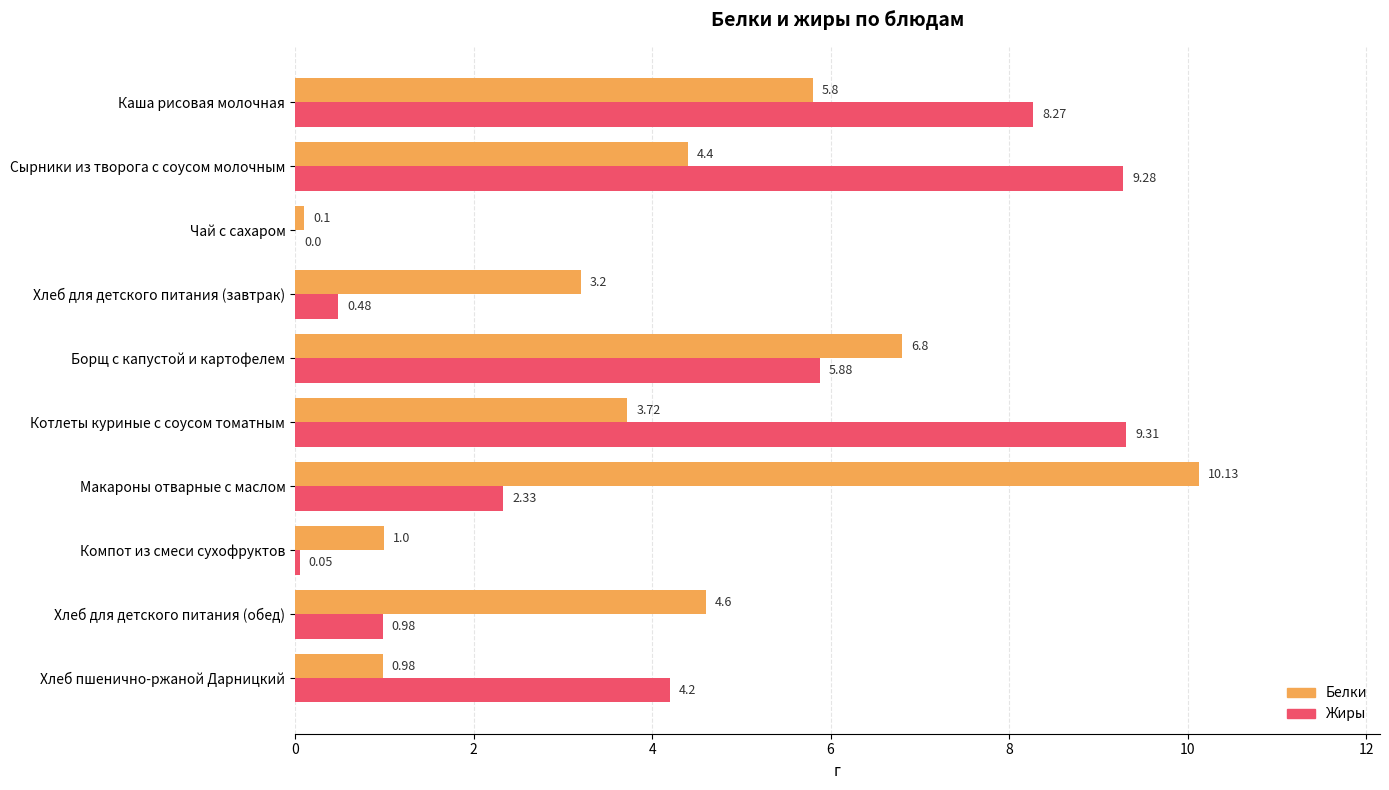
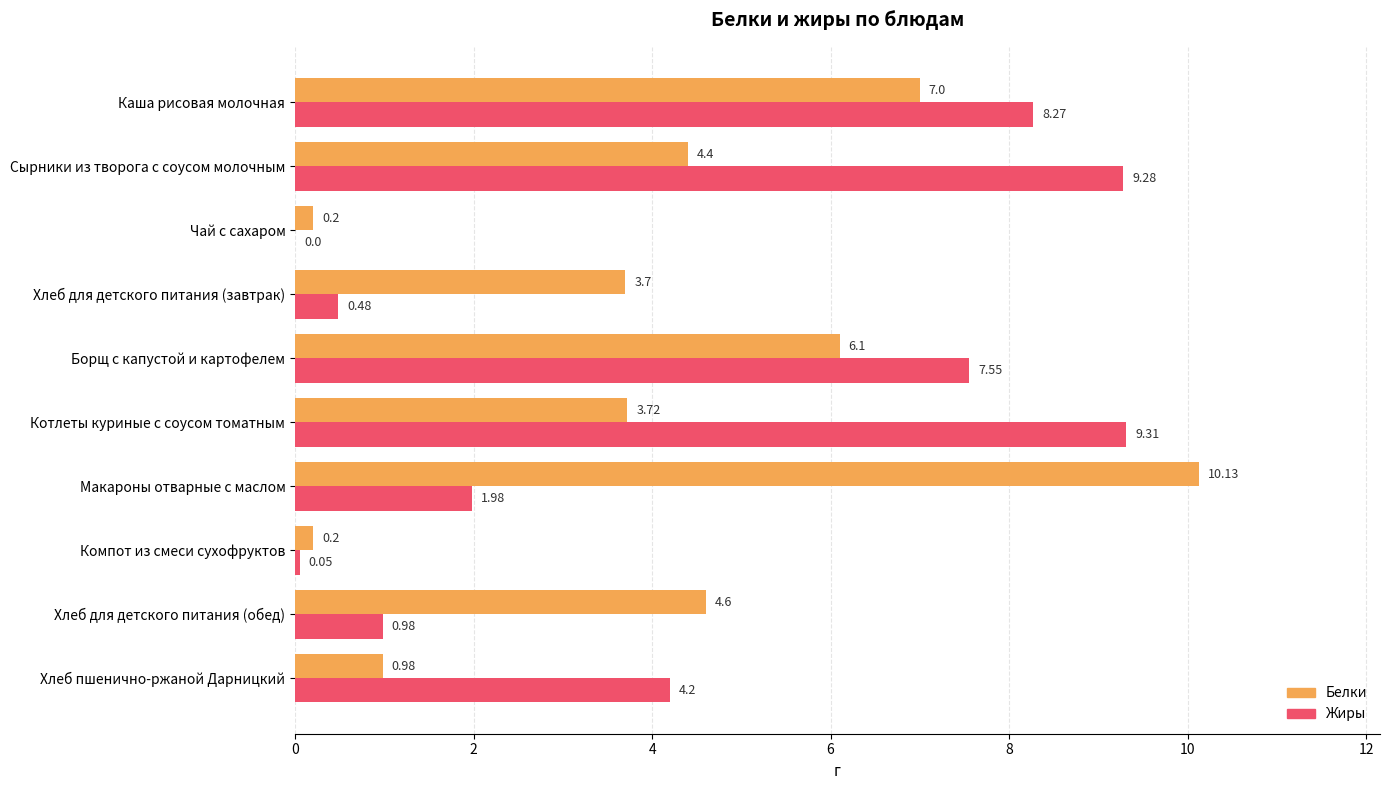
  {
    "Белки": {
-     "Каша рисовая молочная": 5.8,
+     "Каша рисовая молочная": 7.0,
      "Сырники из творога с соусом молочным": 4.4,
-     "Чай с сахаром": 0.1,
-     "Хлеб для детского питания (завтрак)": 3.2,
-     "Борщ с капустой и картофелем": 6.8,
+     "Чай с сахаром": 0.2,
+     "Хлеб для детского питания (завтрак)": 3.7,
+     "Борщ с капустой и картофелем": 6.1,
      "Котлеты куриные с соусом томатным": 3.72,
      "Макароны отварные с маслом": 10.13,
-     "Компот из смеси сухофруктов": 1.0,
+     "Компот из смеси сухофруктов": 0.2,
      "Хлеб для детского питания (обед)": 4.6,
      "Хлеб пшенично-ржаной Дарницкий": 0.98
    },
    "Жиры": {
      "Каша рисовая молочная": 8.27,
      "Сырники из творога с соусом молочным": 9.28,
      "Чай с сахаром": 0.0,
      "Хлеб для детского питания (завтрак)": 0.48,
-     "Борщ с капустой и картофелем": 5.88,
+     "Борщ с капустой и картофелем": 7.55,
      "Котлеты куриные с соусом томатным": 9.31,
-     "Макароны отварные с маслом": 2.33,
+     "Макароны отварные с маслом": 1.98,
      "Компот из смеси сухофруктов": 0.05,
      "Хлеб для детского питания (обед)": 0.98,
      "Хлеб пшенично-ржаной Дарницкий": 4.2
    }
  }
